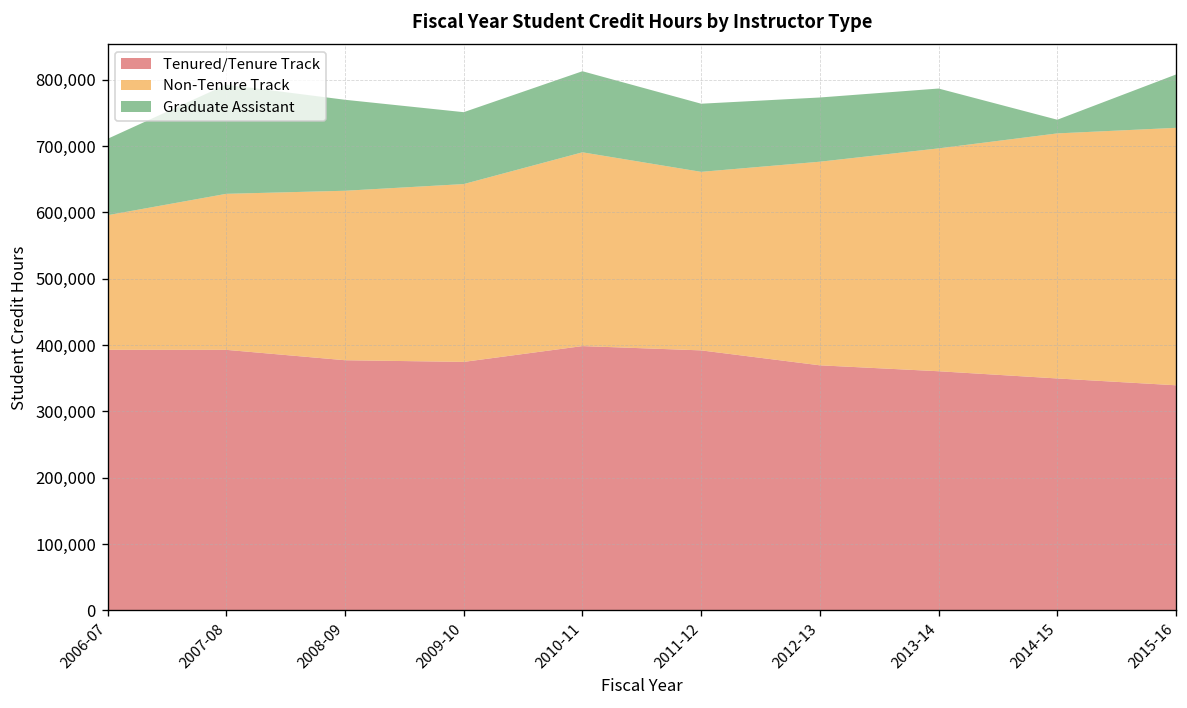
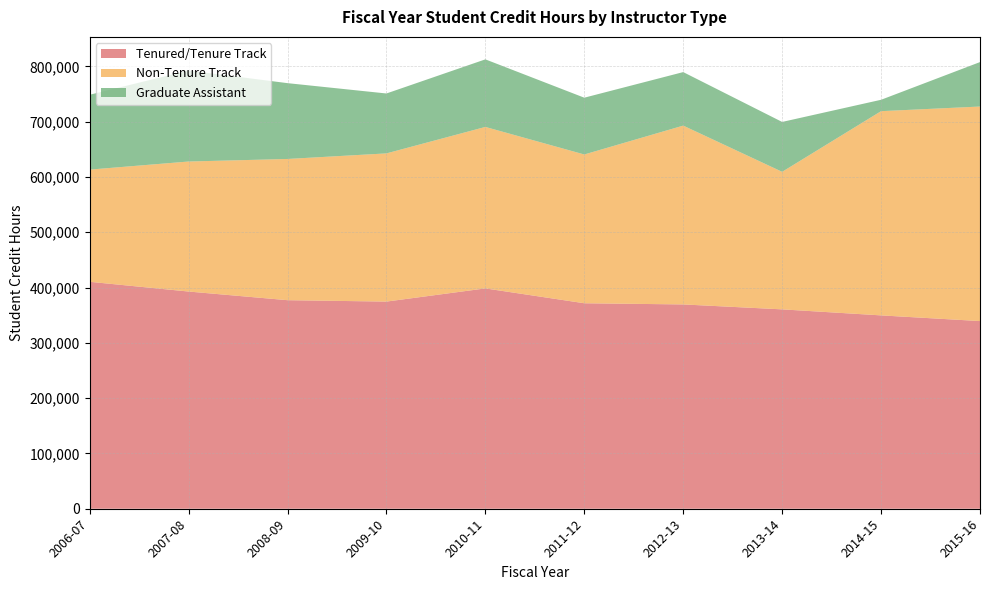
  {
    "Tenured/Tenure Track": {
-     "2006-07": "390,000",
+     "2006-07": "410,000",
      "2007-08": "390,000",
      "2008-09": "380,000",
      "2009-10": "370,000",
      "2010-11": "400,000",
-     "2011-12": "390,000",
+     "2011-12": "370,000",
      "2012-13": "370,000",
      "2013-14": "360,000",
      "2014-15": "350,000",
      "2015-16": "340,000"
    },
    "Non-Tenure Track": {
      "2006-07": "200,000",
      "2007-08": "240,000",
      "2008-09": "260,000",
      "2009-10": "270,000",
      "2010-11": "290,000",
      "2011-12": "270,000",
-     "2012-13": "310,000",
-     "2013-14": "340,000",
+     "2012-13": "320,000",
+     "2013-14": "250,000",
      "2014-15": "370,000",
      "2015-16": "390,000"
    },
    "Graduate Assistant": {
-     "2006-07": "120,000",
+     "2006-07": "140,000",
      "2008-09": "140,000",
      "2009-10": "110,000",
      "2010-11": "120,000",
      "2011-12": "100,000",
      "2012-13": "100,000",
      "2013-14": "90,000",
      "2014-15": "20,000",
      "2015-16": "80,000"
    }
  }
